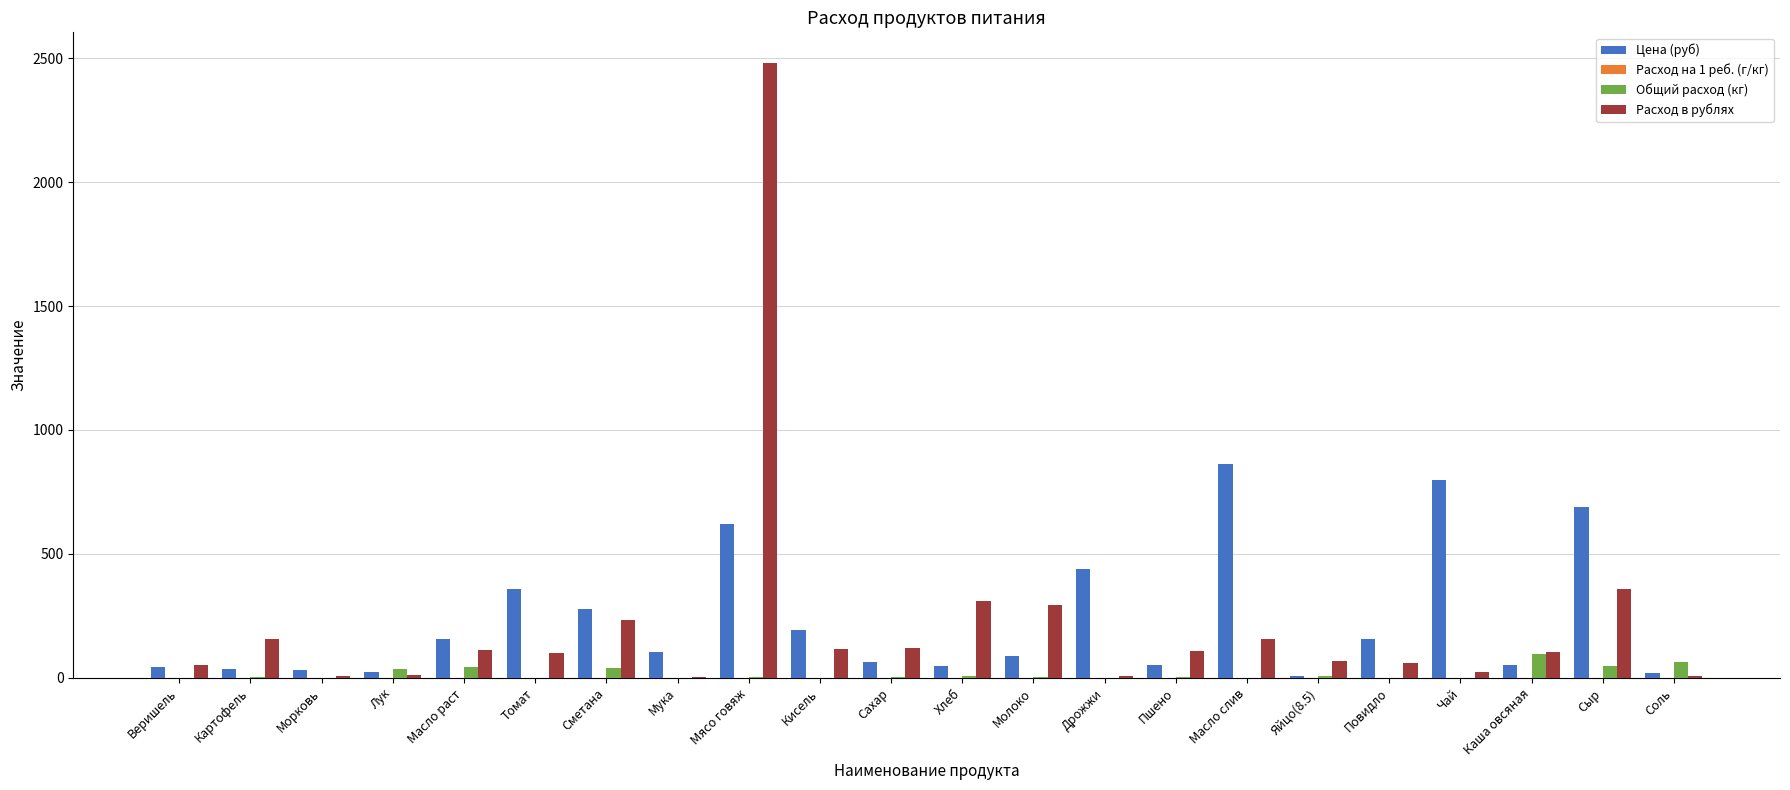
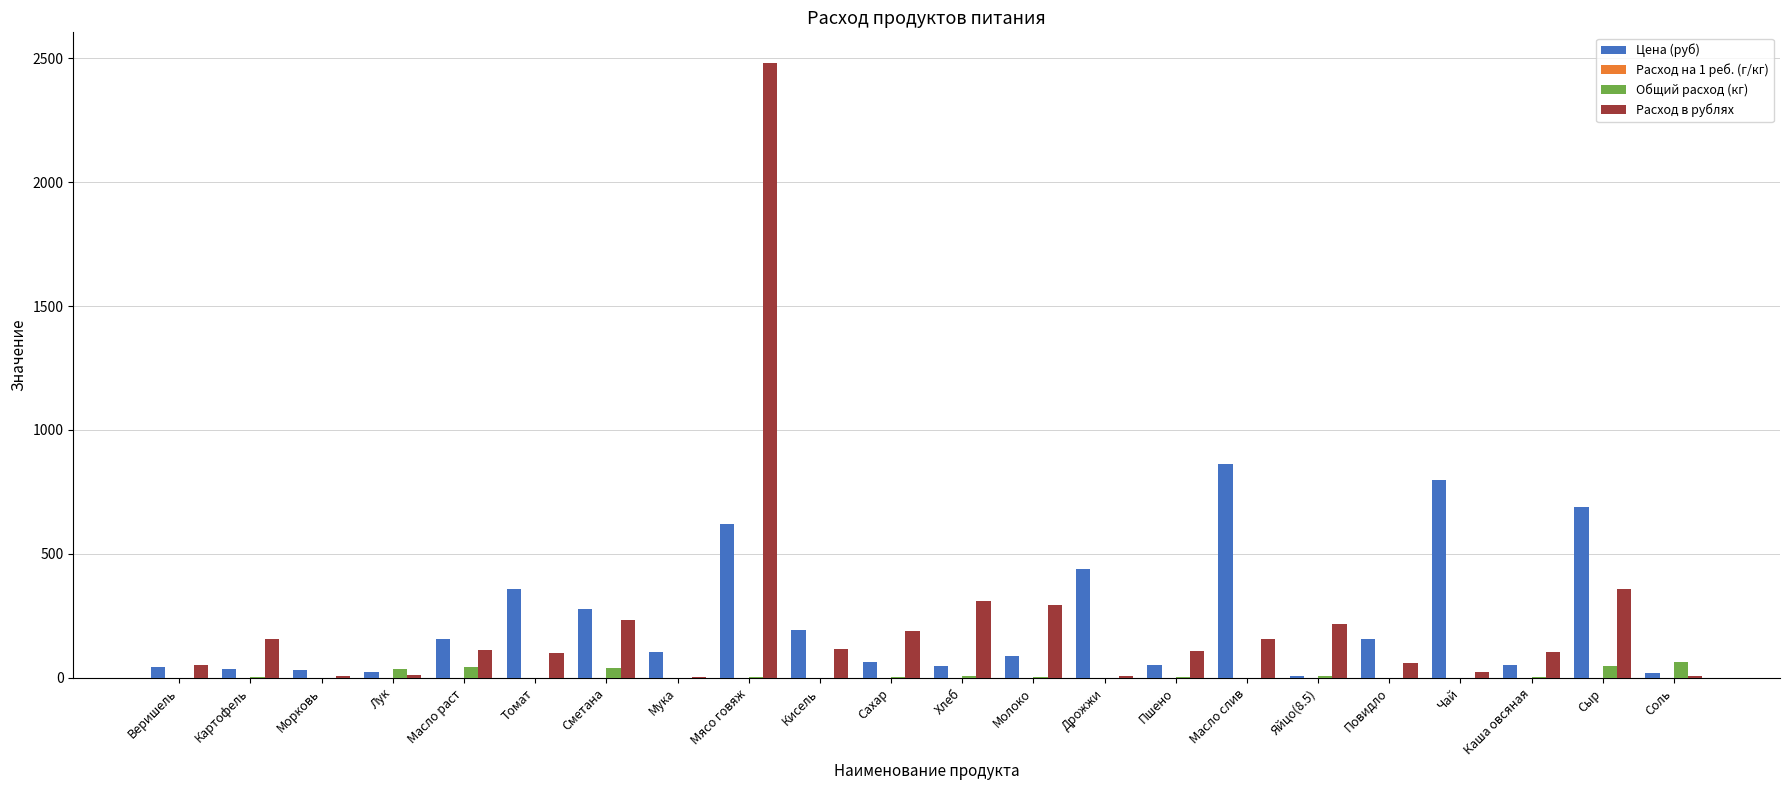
  {
    "Цена (руб)": {
      "Веришель": 40,
      "Картофель": 40,
      "Морковь": 30,
      "Лук": 20,
      "Масло раст": 160,
      "Томат": 360,
      "Сметана": 280,
      "Мука": 100,
      "Мясо говяж": 620,
      "Кисель": 200,
      "Сахар": 70,
      "Хлеб": 50,
      "Молоко": 90,
      "Дрожжи": 440,
      "Пшено": 50,
      "Масло слив": 860,
      "Повидло": 160,
      "Чай": 800,
      "Каша овсяная": 50,
      "Сыр": 690,
      "Соль": 20
    },
    "Общий расход (кг)": {
      "Лук": 40,
      "Масло раст": 50,
      "Сметана": 40,
-     "Каша овсяная": 90,
+     "Каша овсяная": 0,
      "Сыр": 50,
      "Соль": 60
    },
    "Расход в рублях": {
      "Веришель": 50,
      "Картофель": 160,
      "Лук": 10,
      "Масло раст": 110,
      "Томат": 100,
      "Сметана": 230,
      "Мясо говяж": 2480,
      "Кисель": 120,
-     "Сахар": 120,
+     "Сахар": 190,
      "Хлеб": 310,
      "Молоко": 290,
      "Пшено": 110,
      "Масло слив": 150,
-     "Яйцо(8.5)": 70,
+     "Яйцо(8.5)": 220,
      "Повидло": 60,
      "Чай": 30,
      "Каша овсяная": 110,
      "Сыр": 360
    }
  }
